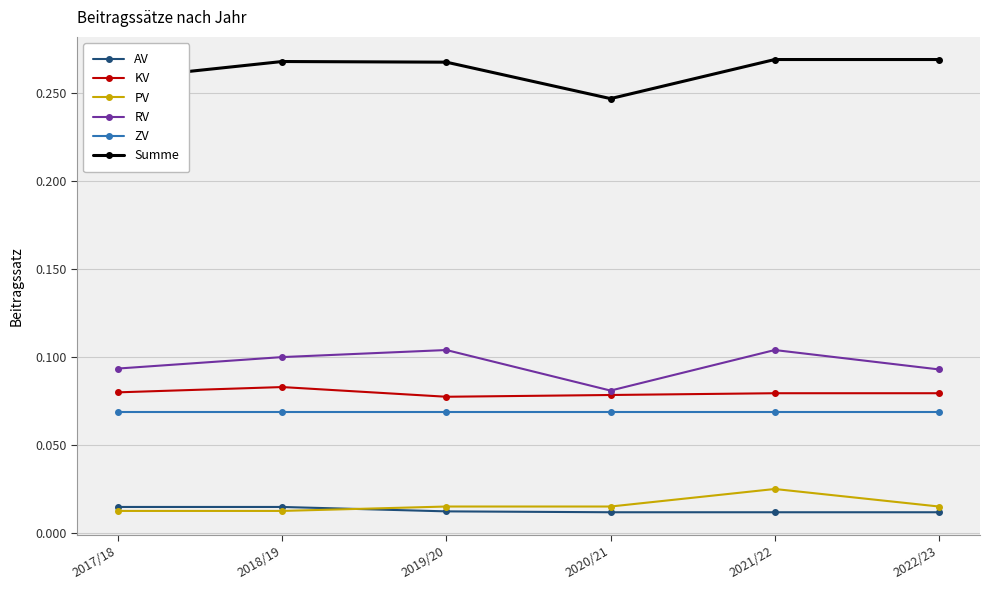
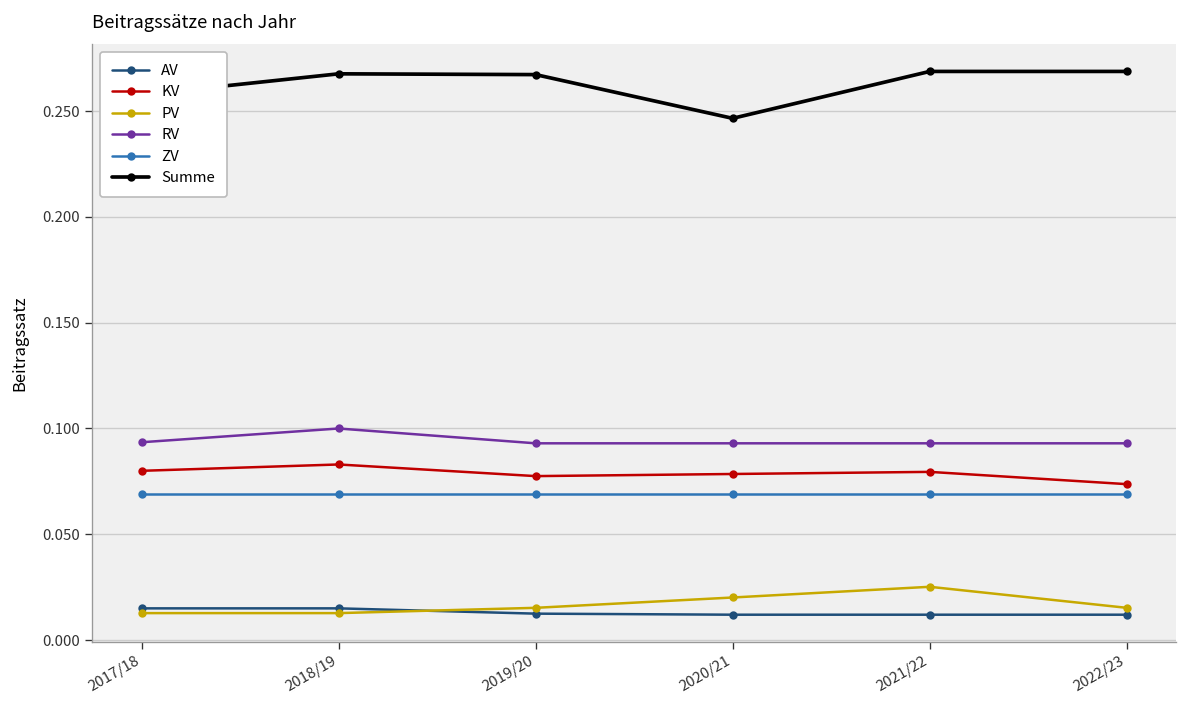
  {
    "AV": {
      "2017/18": 0.015,
      "2018/19": 0.015,
      "2019/20": 0.013,
      "2020/21": 0.012,
      "2021/22": 0.012,
      "2022/23": 0.012
    },
    "KV": {
      "2017/18": 0.080,
      "2018/19": 0.083,
      "2019/20": 0.078,
      "2020/21": 0.079,
      "2021/22": 0.080,
-     "2022/23": 0.080
+     "2022/23": 0.074
    },
    "PV": {
      "2017/18": 0.013,
      "2018/19": 0.013,
      "2019/20": 0.015,
-     "2020/21": 0.015,
+     "2020/21": 0.020,
      "2021/22": 0.025,
      "2022/23": 0.015
    },
    "RV": {
      "2017/18": 0.094,
      "2018/19": 0.100,
-     "2019/20": 0.104,
-     "2020/21": 0.081,
-     "2021/22": 0.104,
+     "2019/20": 0.093,
+     "2020/21": 0.093,
+     "2021/22": 0.093,
      "2022/23": 0.093
    },
    "ZV": {
      "2017/18": 0.069,
      "2018/19": 0.069,
      "2019/20": 0.069,
      "2020/21": 0.069,
      "2021/22": 0.069,
      "2022/23": 0.069
    },
    "Summe": {
      "2018/19": 0.268,
      "2019/20": 0.267,
      "2020/21": 0.247,
      "2021/22": 0.269,
      "2022/23": 0.269
    }
  }
